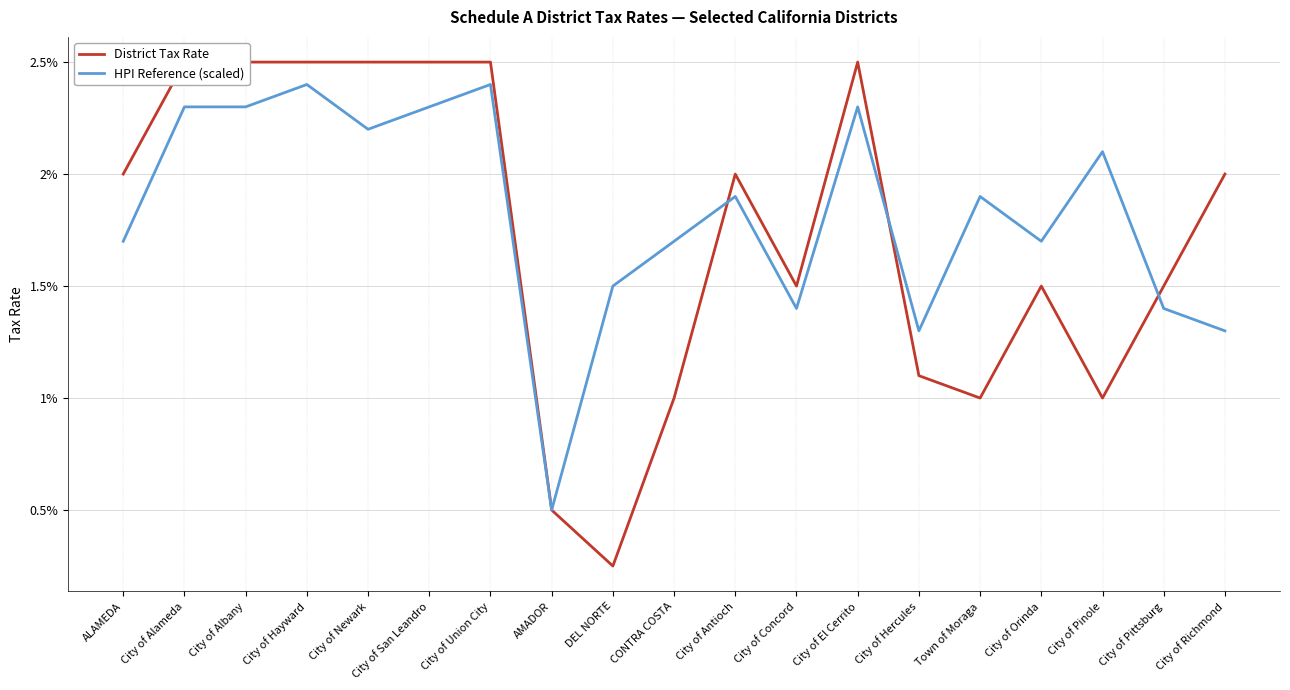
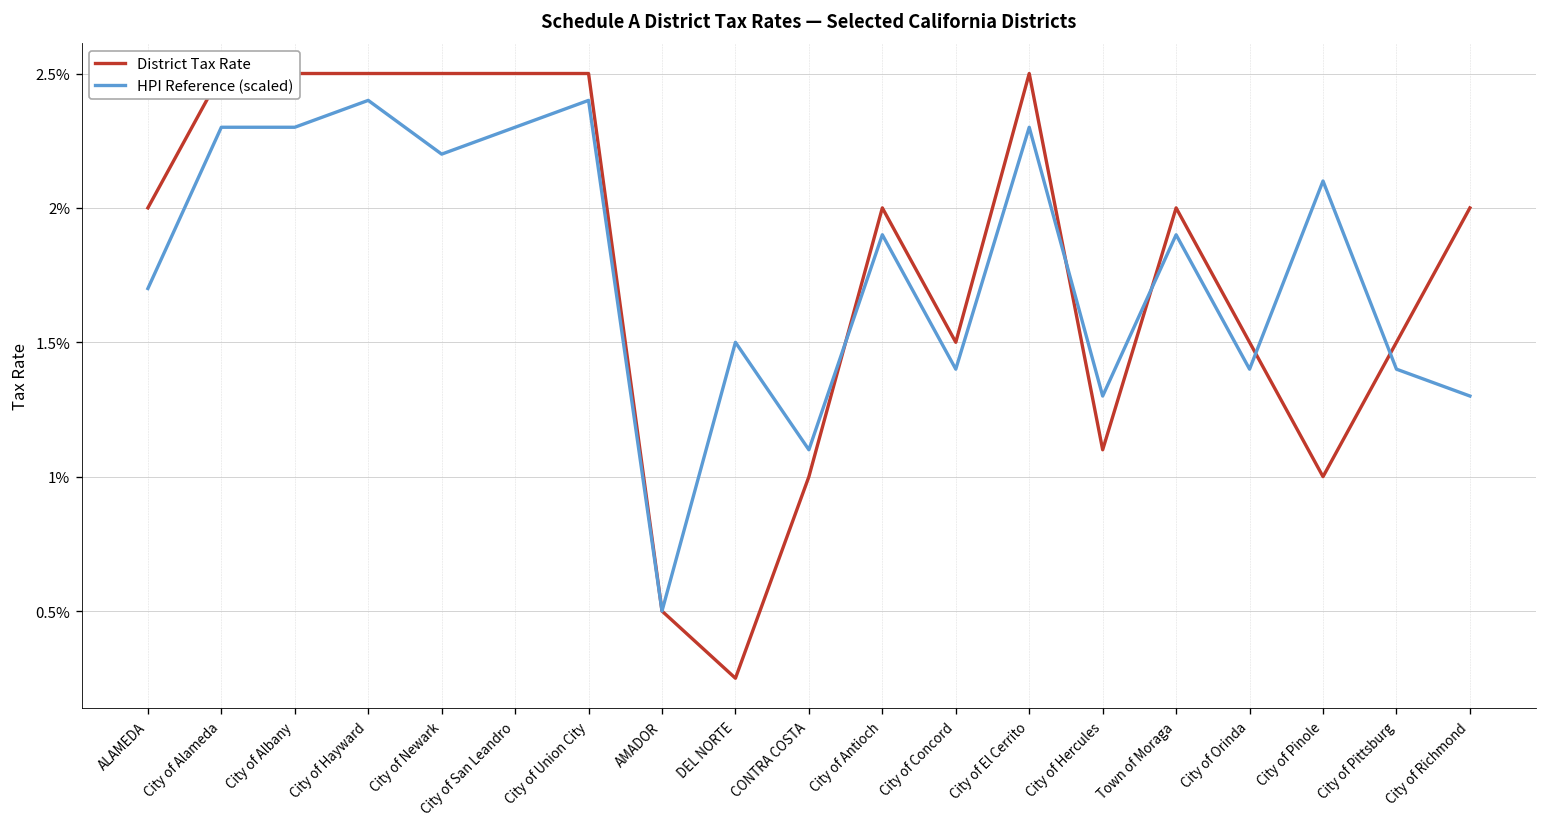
  {
    "District Tax Rate": {
      "ALAMEDA": "2.00%",
      "City of Hayward": "2.50%",
      "City of Newark": "2.50%",
      "City of San Leandro": "2.50%",
      "City of Union City": "2.50%",
      "DEL NORTE": "0.25%",
      "CONTRA COSTA": "1.00%",
      "City of Antioch": "2.00%",
      "City of Concord": "1.50%",
      "City of El Cerrito": "2.50%",
      "City of Hercules": "1.10%",
-     "Town of Moraga": "1.00%",
+     "Town of Moraga": "2.00%",
      "City of Orinda": "1.50%",
      "City of Pinole": "1.00%",
      "City of Pittsburg": "1.50%",
      "City of Richmond": "2.00%"
    },
    "HPI Reference (scaled)": {
      "ALAMEDA": "1.70%",
      "City of Alameda": "2.30%",
      "City of Albany": "2.30%",
      "City of Hayward": "2.40%",
      "City of Newark": "2.20%",
      "City of San Leandro": "2.30%",
      "City of Union City": "2.40%",
      "DEL NORTE": "1.50%",
-     "CONTRA COSTA": "1.70%",
+     "CONTRA COSTA": "1.10%",
      "City of Antioch": "1.90%",
      "City of Concord": "1.40%",
      "City of El Cerrito": "2.30%",
      "City of Hercules": "1.30%",
      "Town of Moraga": "1.90%",
-     "City of Orinda": "1.70%",
+     "City of Orinda": "1.40%",
      "City of Pinole": "2.10%",
      "City of Pittsburg": "1.40%",
      "City of Richmond": "1.30%"
    }
  }
